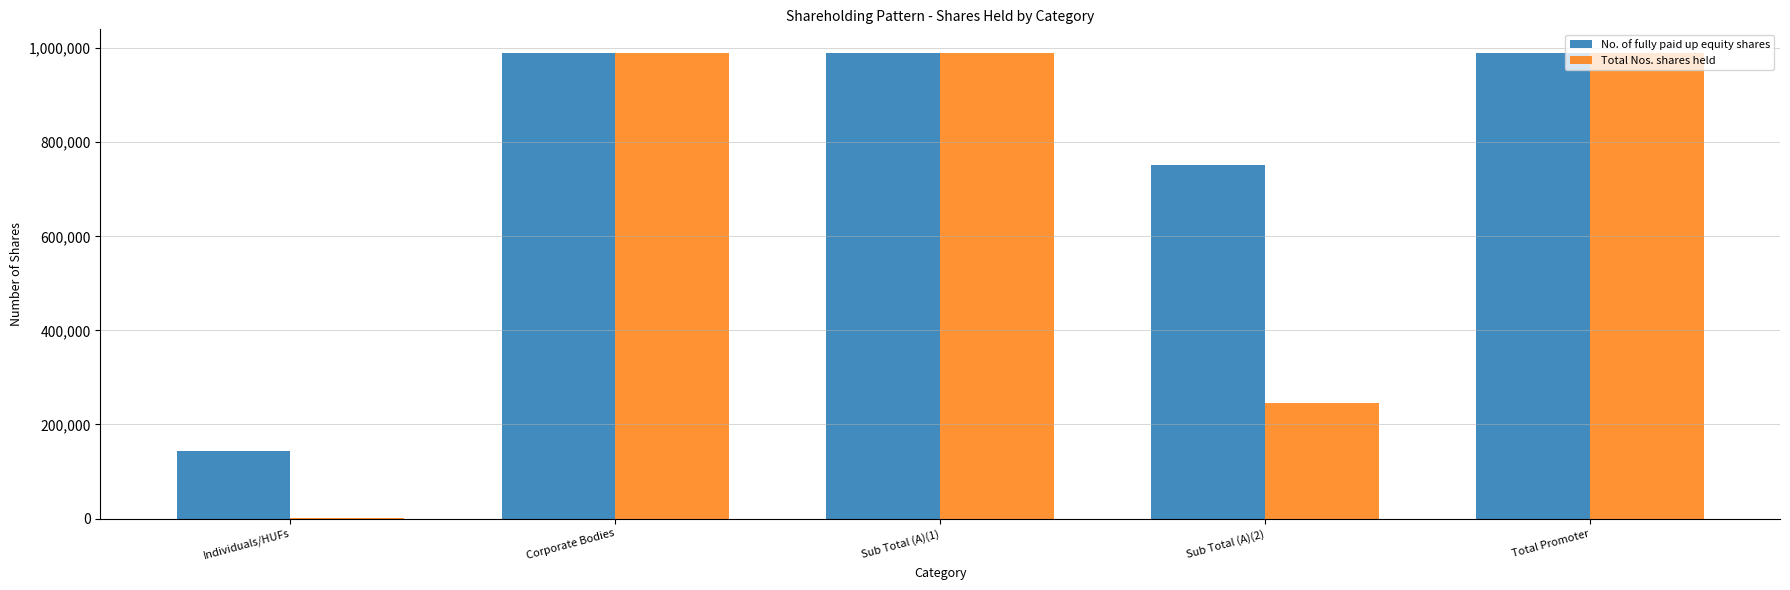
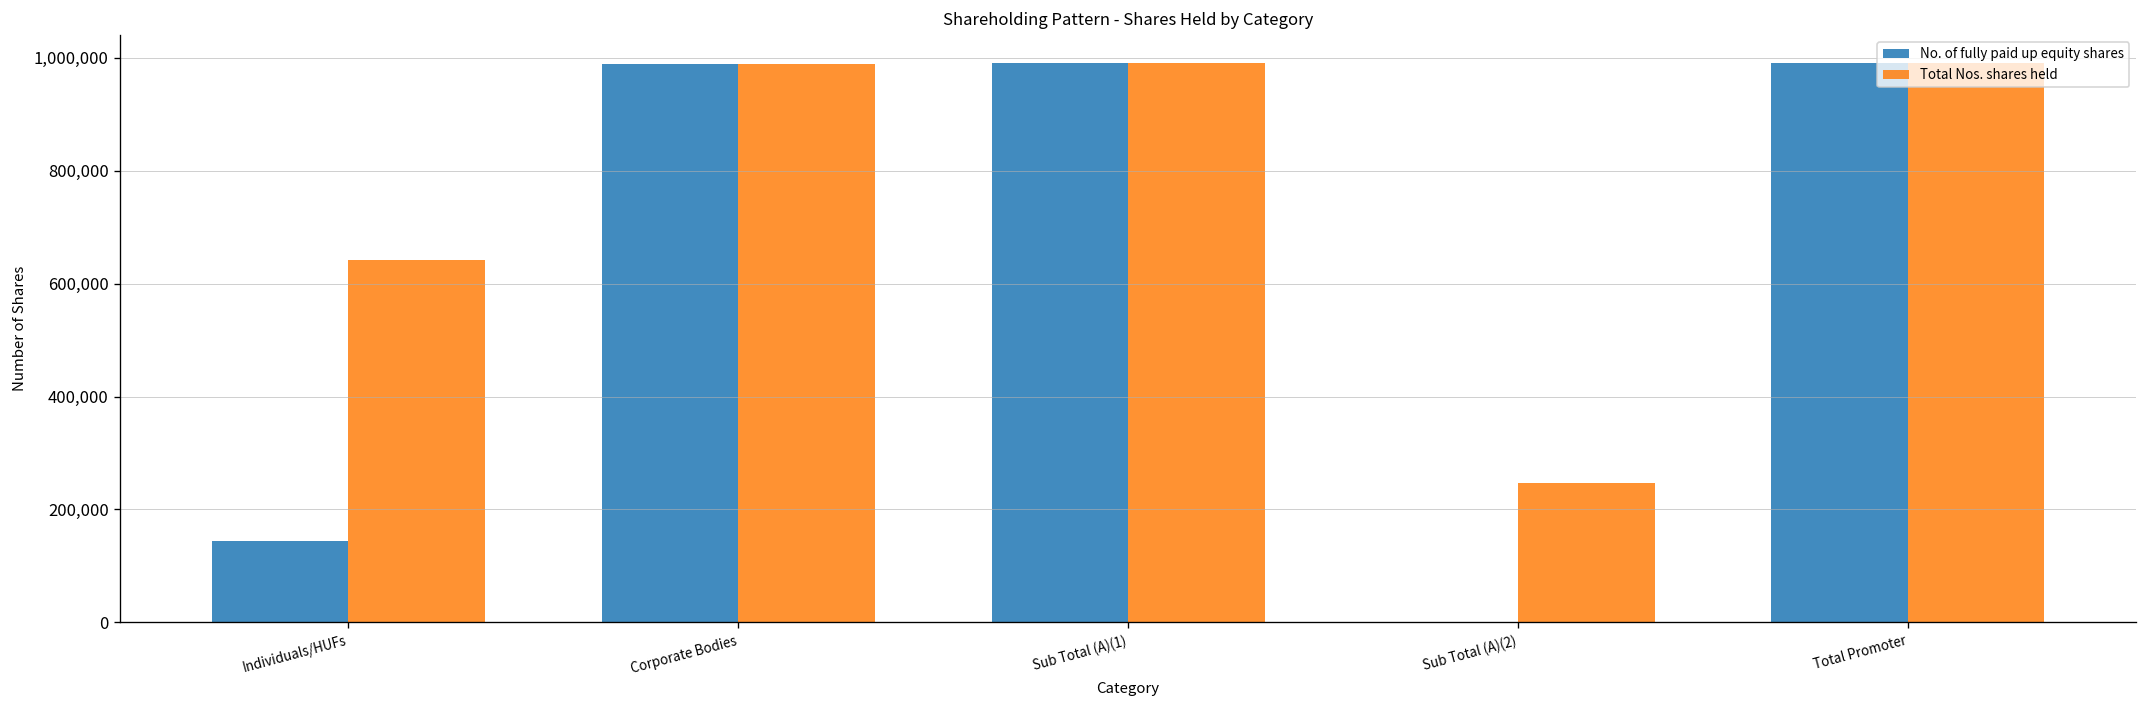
  {
    "No. of fully paid up equity shares": {
      "Individuals/HUFs": "140,000",
      "Corporate Bodies": "990,000",
      "Sub Total (A)(1)": "990,000",
-     "Sub Total (A)(2)": "750,000",
+     "Sub Total (A)(2)": "0",
      "Total Promoter": "990,000"
    },
    "Total Nos. shares held": {
-     "Individuals/HUFs": "0",
+     "Individuals/HUFs": "640,000",
      "Corporate Bodies": "990,000",
      "Sub Total (A)(1)": "990,000",
      "Sub Total (A)(2)": "250,000"
    }
  }
